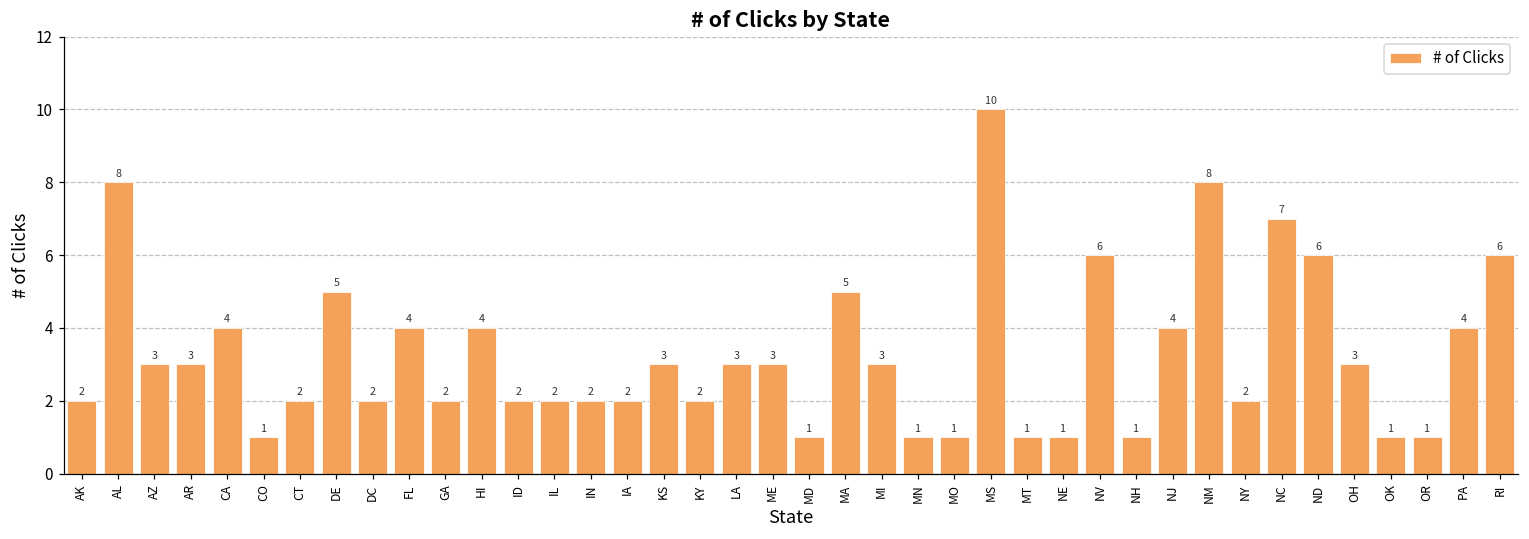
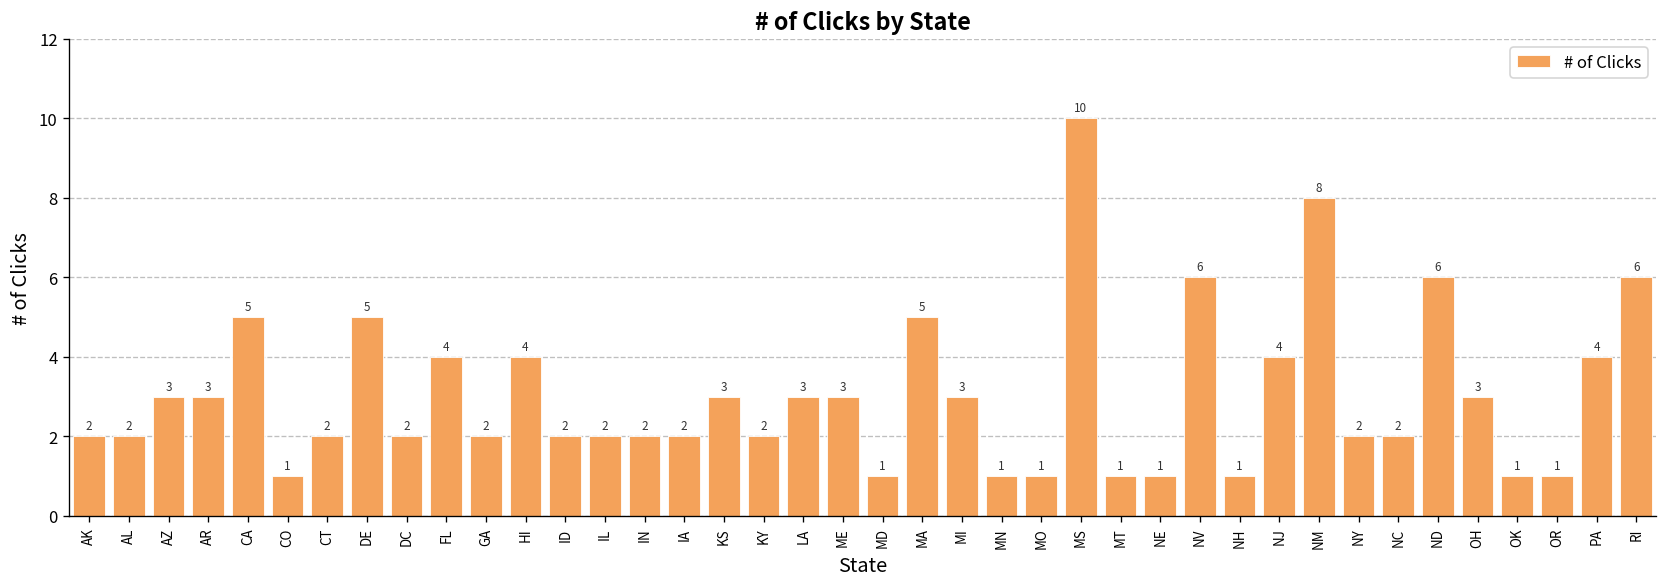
  {
    "AK": 2,
-   "AL": 8,
+   "AL": 2,
    "AZ": 3,
    "AR": 3,
-   "CA": 4,
+   "CA": 5,
    "CO": 1,
    "CT": 2,
    "DE": 5,
    "DC": 2,
    "FL": 4,
    "GA": 2,
    "HI": 4,
    "ID": 2,
    "IL": 2,
    "IN": 2,
    "IA": 2,
    "KS": 3,
    "KY": 2,
    "LA": 3,
    "ME": 3,
    "MD": 1,
    "MA": 5,
    "MI": 3,
    "MN": 1,
    "MO": 1,
    "MS": 10,
    "MT": 1,
    "NE": 1,
    "NV": 6,
    "NH": 1,
    "NJ": 4,
    "NM": 8,
    "NY": 2,
-   "NC": 7,
+   "NC": 2,
    "ND": 6,
    "OH": 3,
    "OK": 1,
    "OR": 1,
    "PA": 4,
    "RI": 6
  }
